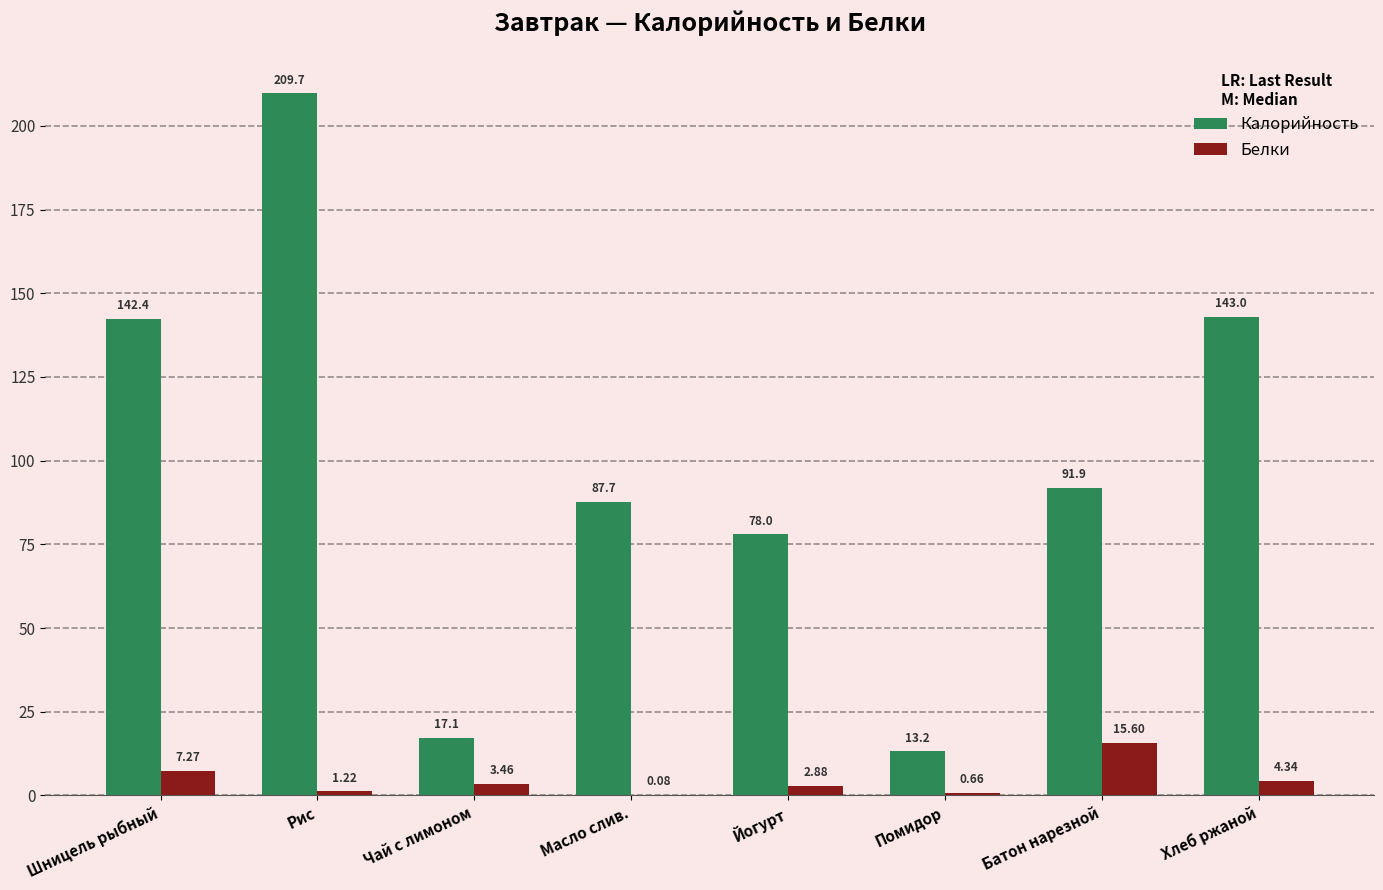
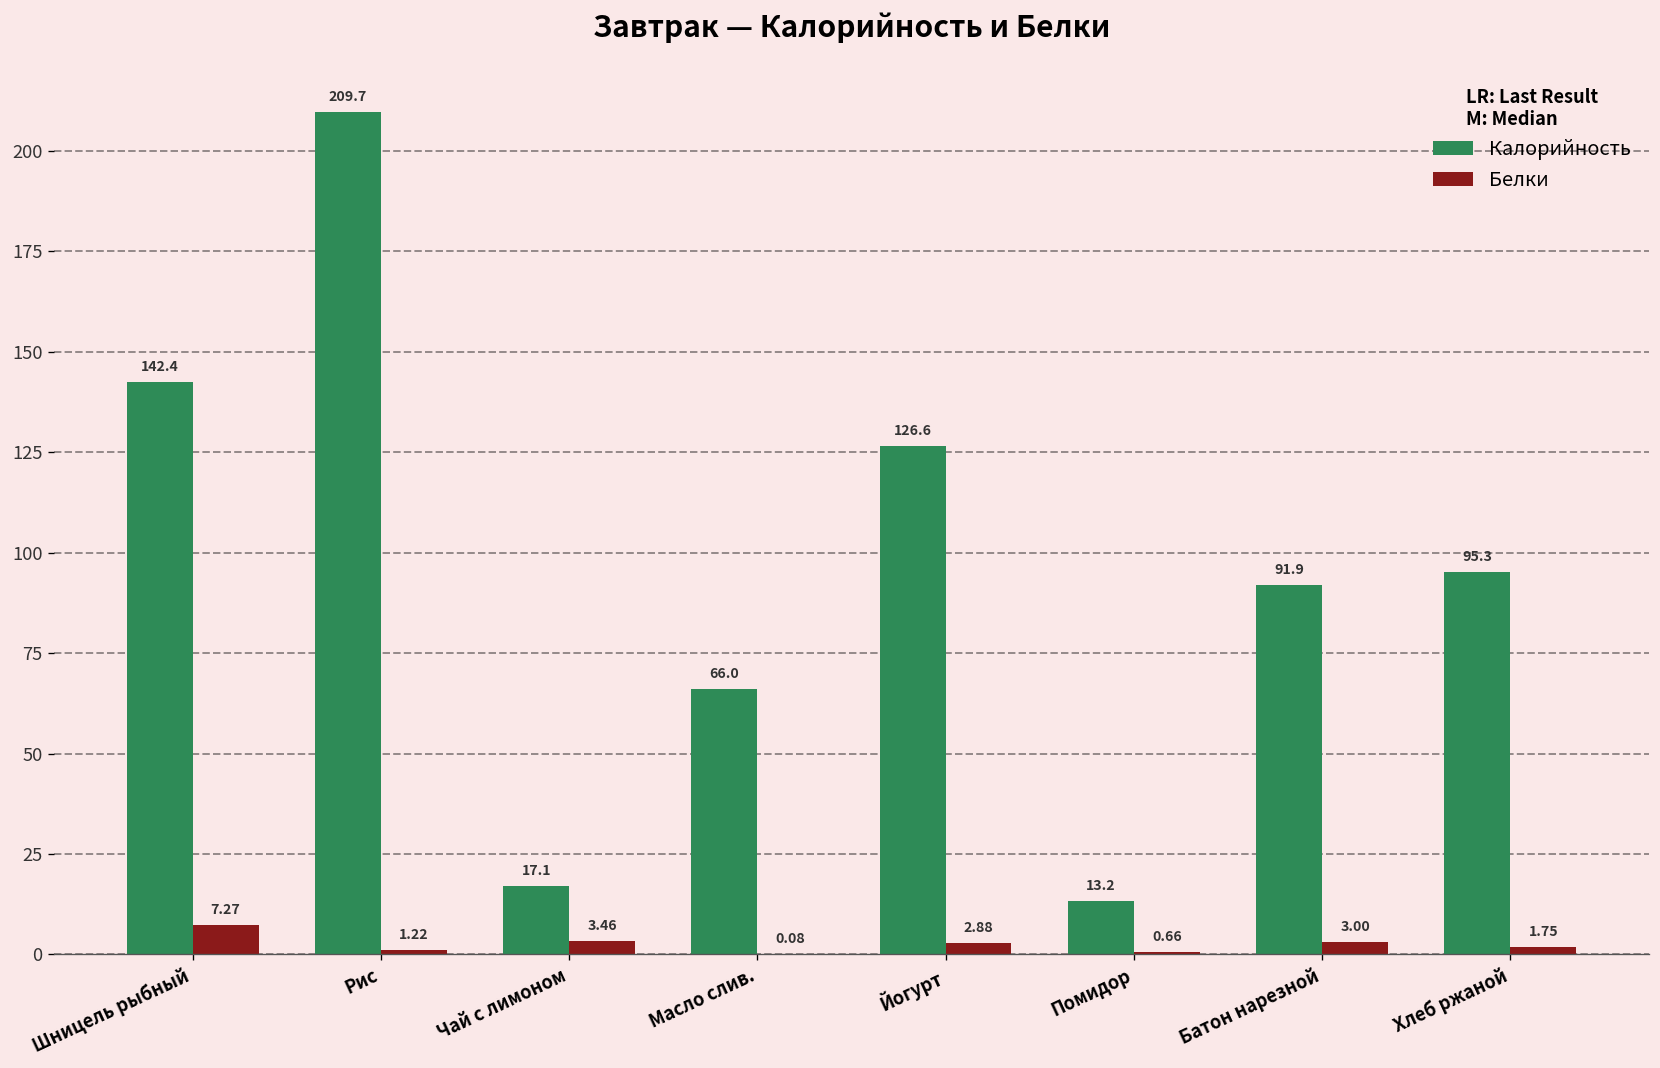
  {
    "Калорийность": {
      "Шницель рыбный": 142.4,
      "Рис": 209.7,
      "Чай с лимоном": 17.1,
-     "Масло слив.": 87.7,
-     "Йогурт": 78.0,
+     "Масло слив.": 66.0,
+     "Йогурт": 126.6,
      "Помидор": 13.2,
      "Батон нарезной": 91.9,
-     "Хлеб ржаной": 143.0
+     "Хлеб ржаной": 95.3
    },
    "Белки": {
      "Шницель рыбный": 7.27,
      "Рис": 1.22,
      "Чай с лимоном": 3.46,
      "Масло слив.": 0.08,
      "Йогурт": 2.88,
      "Помидор": 0.66,
-     "Батон нарезной": 15.60,
-     "Хлеб ржаной": 4.34
+     "Батон нарезной": 3.00,
+     "Хлеб ржаной": 1.75
    }
  }
